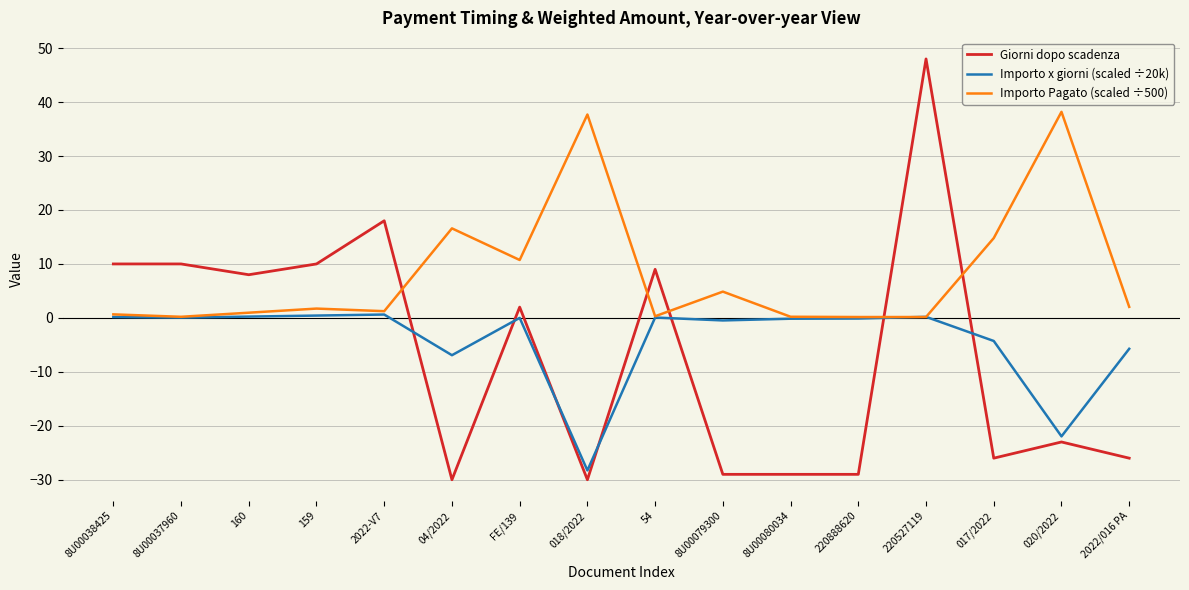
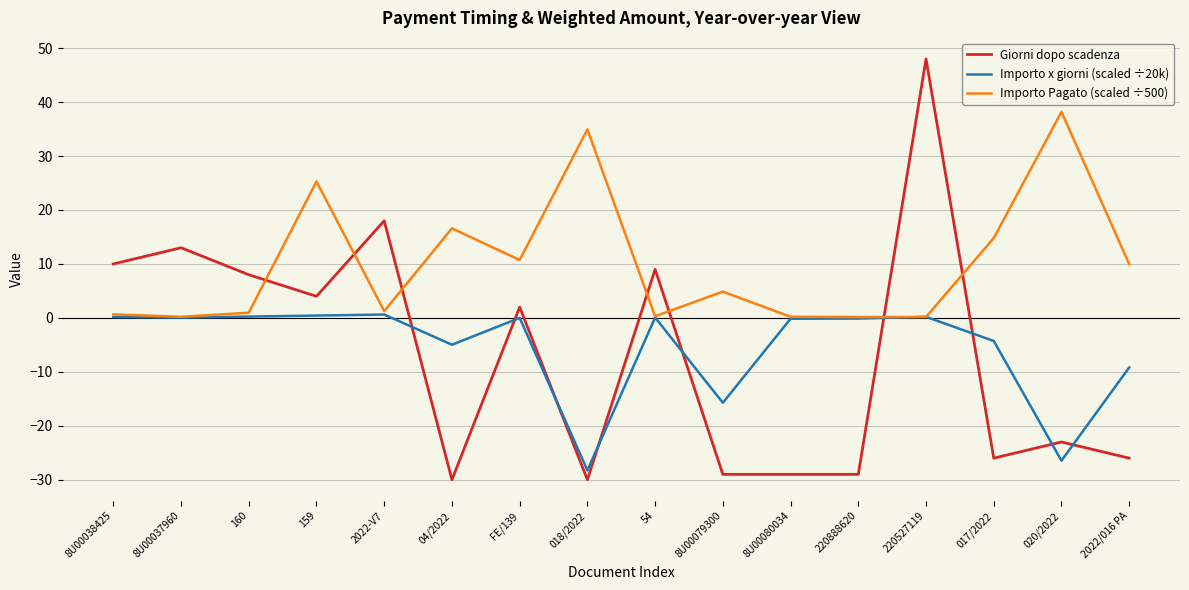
  {
    "Giorni dopo scadenza": {
      "8U00038425": 10,
-     "8U00037960": 10,
+     "8U00037960": 13,
      "160": 8,
-     "159": 10,
+     "159": 4,
      "2022-V7": 18,
      "04/2022": -30,
      "FE/139": 2,
      "018/2022": -30,
      "54": 9,
      "8U00079300": -29,
      "8U00080034": -29,
      "220888620": -29,
      "220527119": 48,
      "017/2022": -26,
      "020/2022": -23,
      "2022/016 PA": -26
    },
    "Importo x giorni (scaled ÷20k)": {
      "8U00038425": 0,
      "160": 0,
      "159": 0,
      "2022-V7": 1,
-     "04/2022": -7,
+     "04/2022": -5,
      "FE/139": 0,
      "018/2022": -28,
-     "8U00079300": 0,
+     "8U00079300": -16,
      "017/2022": -4,
-     "020/2022": -22,
-     "2022/016 PA": -6
+     "020/2022": -26,
+     "2022/016 PA": -9
    },
    "Importo Pagato (scaled ÷500)": {
      "8U00038425": 1,
      "160": 1,
-     "159": 2,
+     "159": 25,
      "2022-V7": 1,
      "04/2022": 17,
      "FE/139": 11,
-     "018/2022": 38,
+     "018/2022": 35,
      "8U00079300": 5,
      "017/2022": 15,
      "020/2022": 38,
-     "2022/016 PA": 2
+     "2022/016 PA": 10
    }
  }
